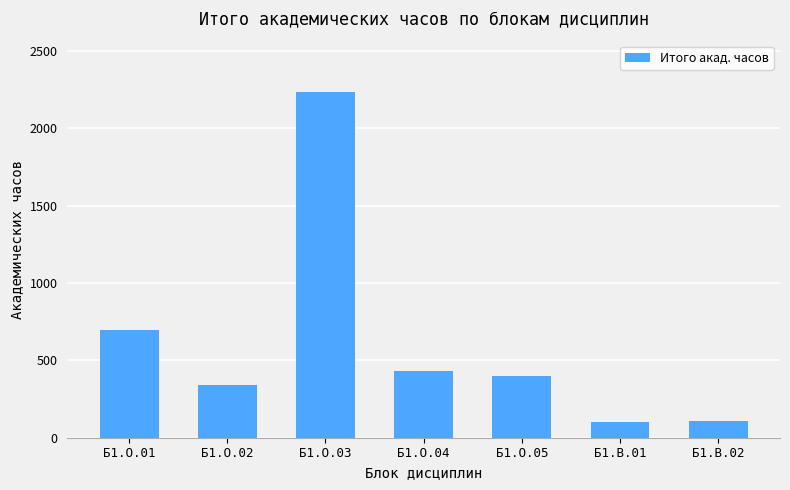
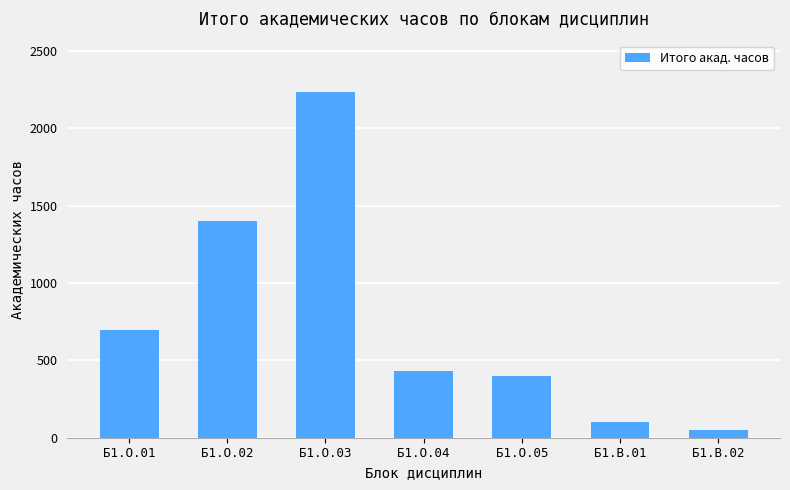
  {
    "Б1.О.01": 700,
-   "Б1.О.02": 340,
+   "Б1.О.02": 1400,
    "Б1.О.03": 2230,
    "Б1.О.04": 430,
    "Б1.О.05": 400,
    "Б1.В.01": 100,
-   "Б1.В.02": 110
+   "Б1.В.02": 50
  }
